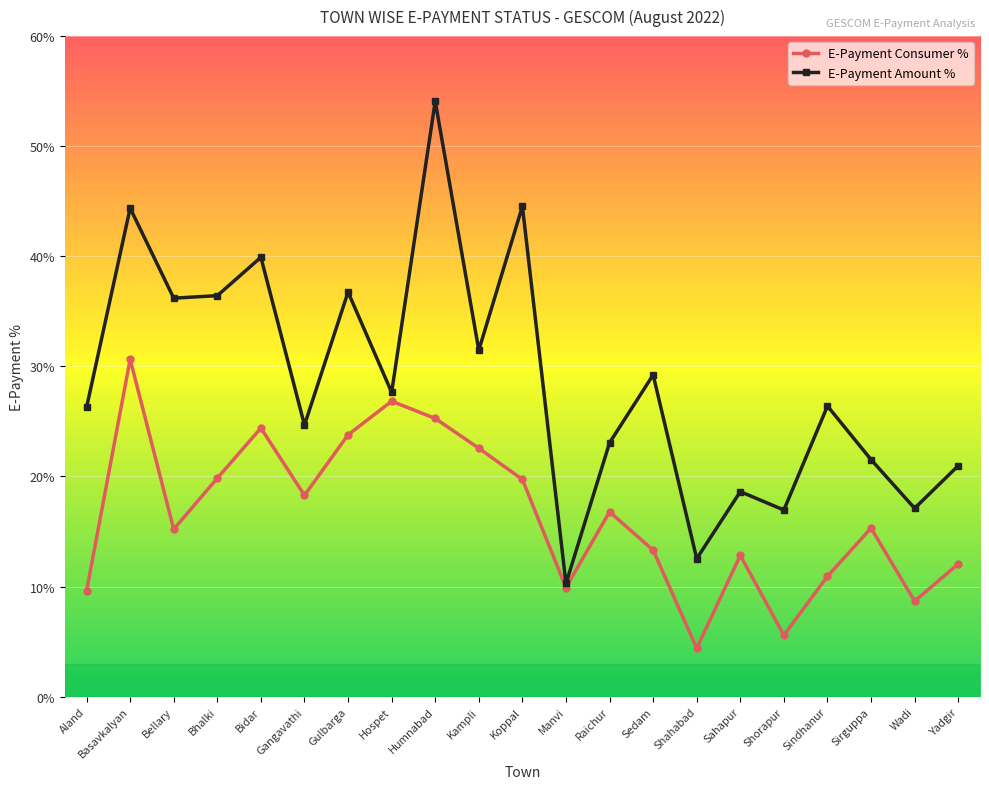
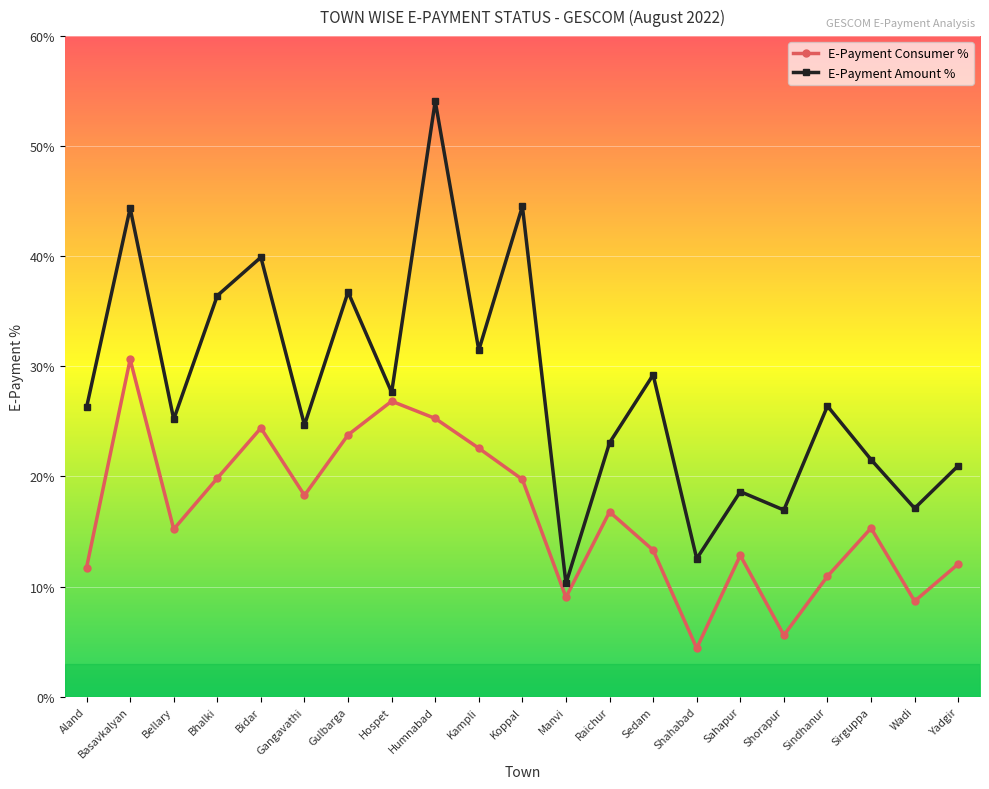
  {
    "E-Payment Consumer %": {
-     "Aland": "9.6%",
+     "Aland": "11.7%",
      "Basavkalyan": "30.6%",
      "Bellary": "15.2%",
      "Bhalki": "19.8%",
      "Bidar": "24.4%",
      "Gangavathi": "18.3%",
      "Gulbarga": "23.8%",
      "Hospet": "26.8%",
      "Humnabad": "25.3%",
      "Kampli": "22.6%",
      "Koppal": "19.7%",
-     "Manvi": "9.9%",
+     "Manvi": "9.0%",
      "Raichur": "16.8%",
      "Sedam": "13.3%",
      "Shahabad": "4.4%",
      "Sahapur": "12.8%",
      "Shorapur": "5.6%",
      "Sindhanur": "10.9%",
      "Sirguppa": "15.3%",
      "Wadi": "8.7%",
      "Yadgir": "12.1%"
    },
    "E-Payment Amount %": {
      "Aland": "26.3%",
      "Basavkalyan": "44.4%",
-     "Bellary": "36.2%",
+     "Bellary": "25.2%",
      "Bhalki": "36.4%",
      "Bidar": "39.9%",
      "Gangavathi": "24.7%",
      "Gulbarga": "36.8%",
      "Hospet": "27.6%",
      "Humnabad": "54.1%",
      "Kampli": "31.5%",
      "Koppal": "44.5%",
      "Manvi": "10.3%",
      "Raichur": "23.1%",
      "Sedam": "29.2%",
      "Shahabad": "12.5%",
      "Sahapur": "18.6%",
      "Shorapur": "17.0%",
      "Sindhanur": "26.4%",
      "Sirguppa": "21.5%",
      "Wadi": "17.1%",
      "Yadgir": "21.0%"
    }
  }
